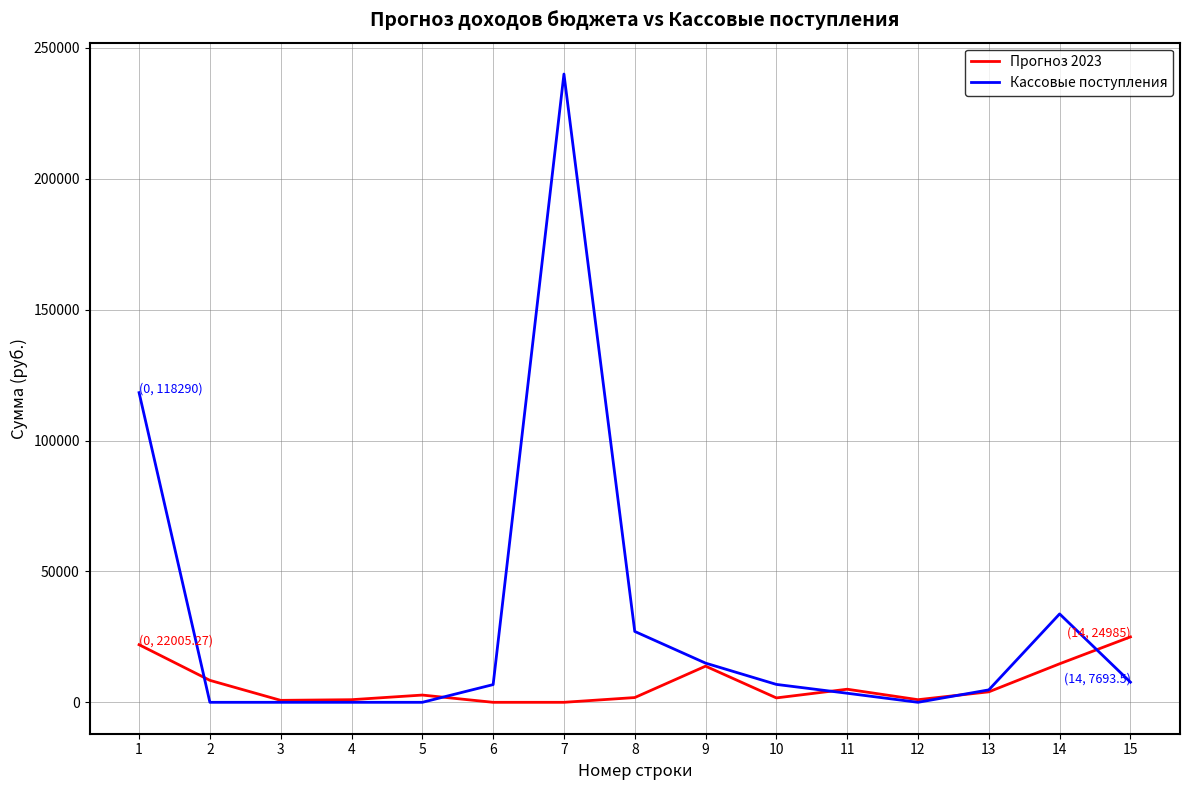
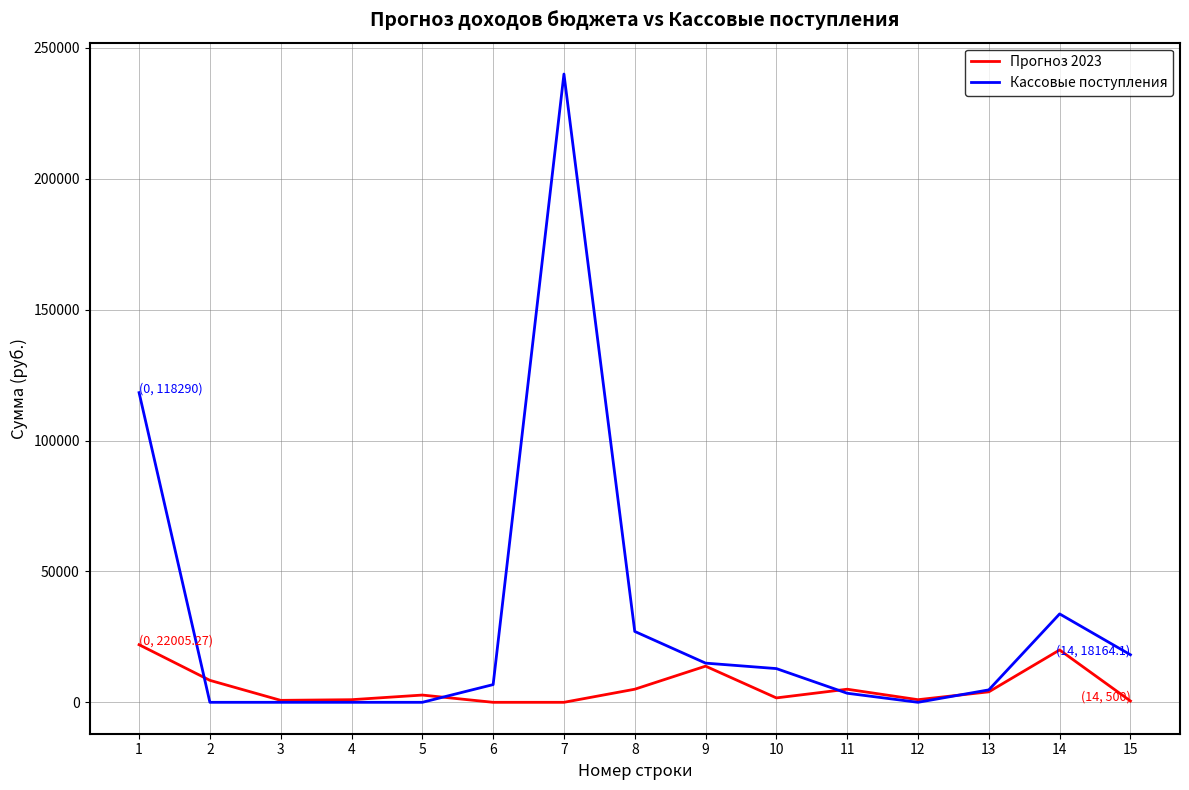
  {
    "Прогноз 2023": {
      "1": 22005.27,
-     "8": 2000,
-     "14": 15000,
-     "15": 24985
+     "8": 5000,
+     "14": 20000,
+     "15": 500
    },
    "Кассовые поступления": {
      "1": 118290,
-     "10": 7000,
-     "15": 7693.5
+     "10": 13000,
+     "15": 18164.1
    }
  }
